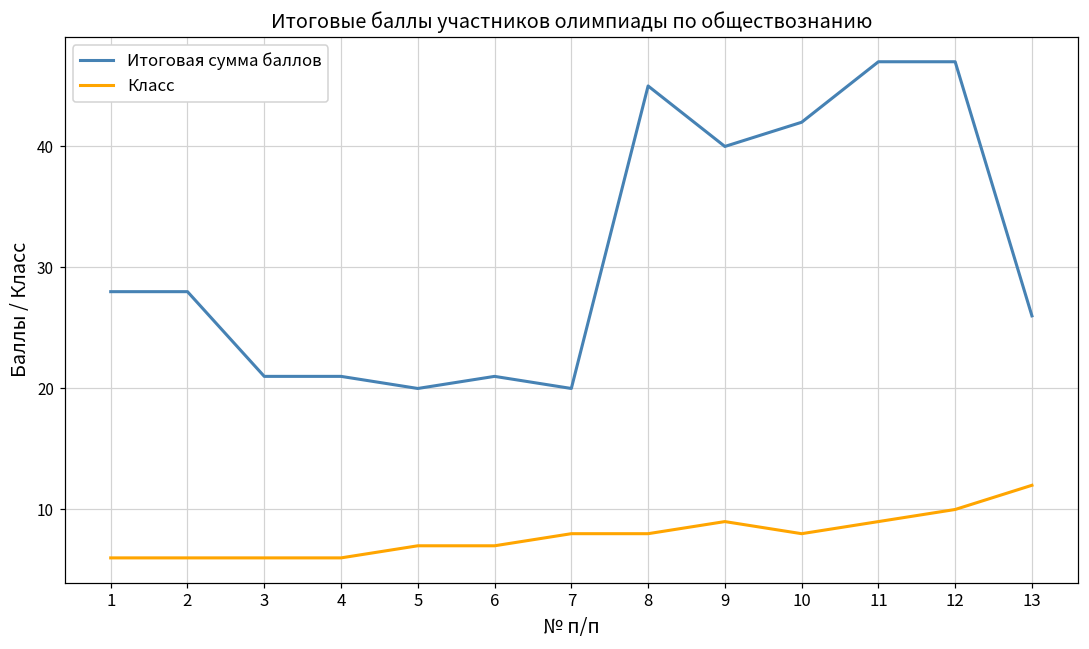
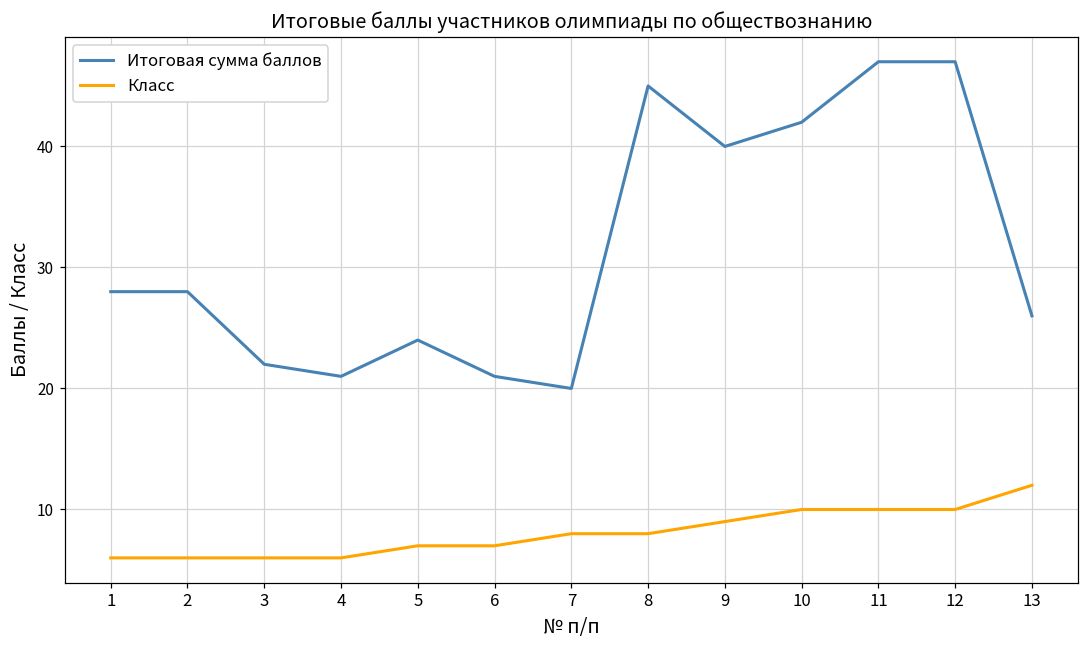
  {
    "Итоговая сумма баллов": {
      "1": 28,
      "2": 28,
-     "3": 21,
+     "3": 22,
      "4": 21,
-     "5": 20,
+     "5": 24,
      "6": 21,
      "7": 20,
      "8": 45,
      "9": 40,
      "10": 42,
      "11": 47,
      "12": 47,
      "13": 26
    },
    "Класс": {
      "1": 6,
      "2": 6,
      "3": 6,
      "4": 6,
      "5": 7,
      "6": 7,
      "7": 8,
      "8": 8,
      "9": 9,
-     "10": 8,
-     "11": 9,
+     "10": 10,
+     "11": 10,
      "12": 10,
      "13": 12
    }
  }
